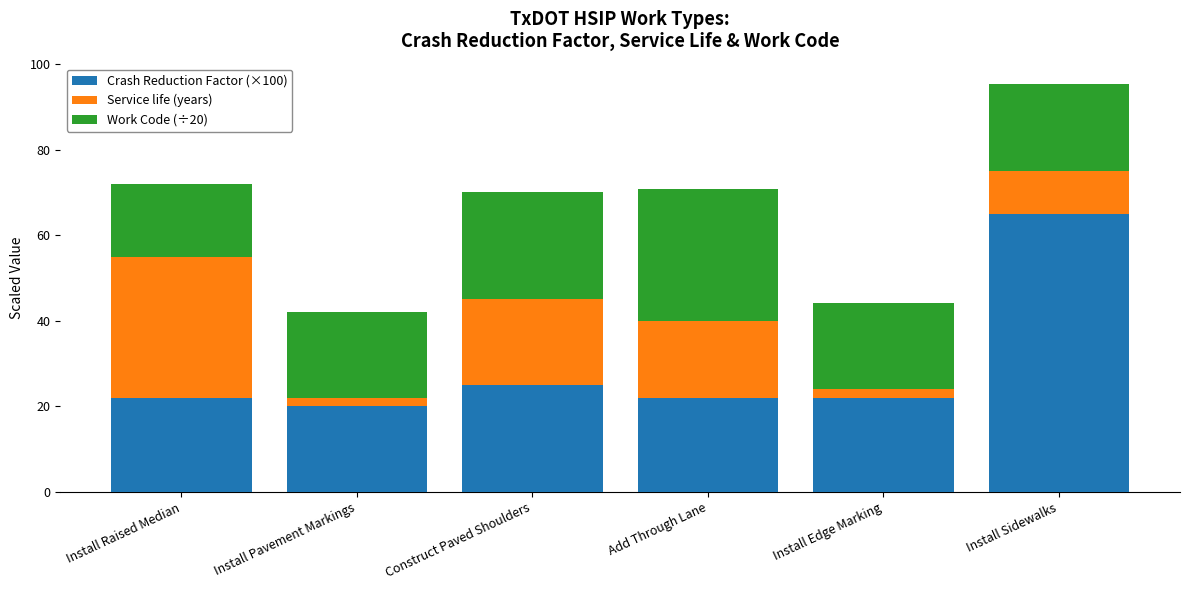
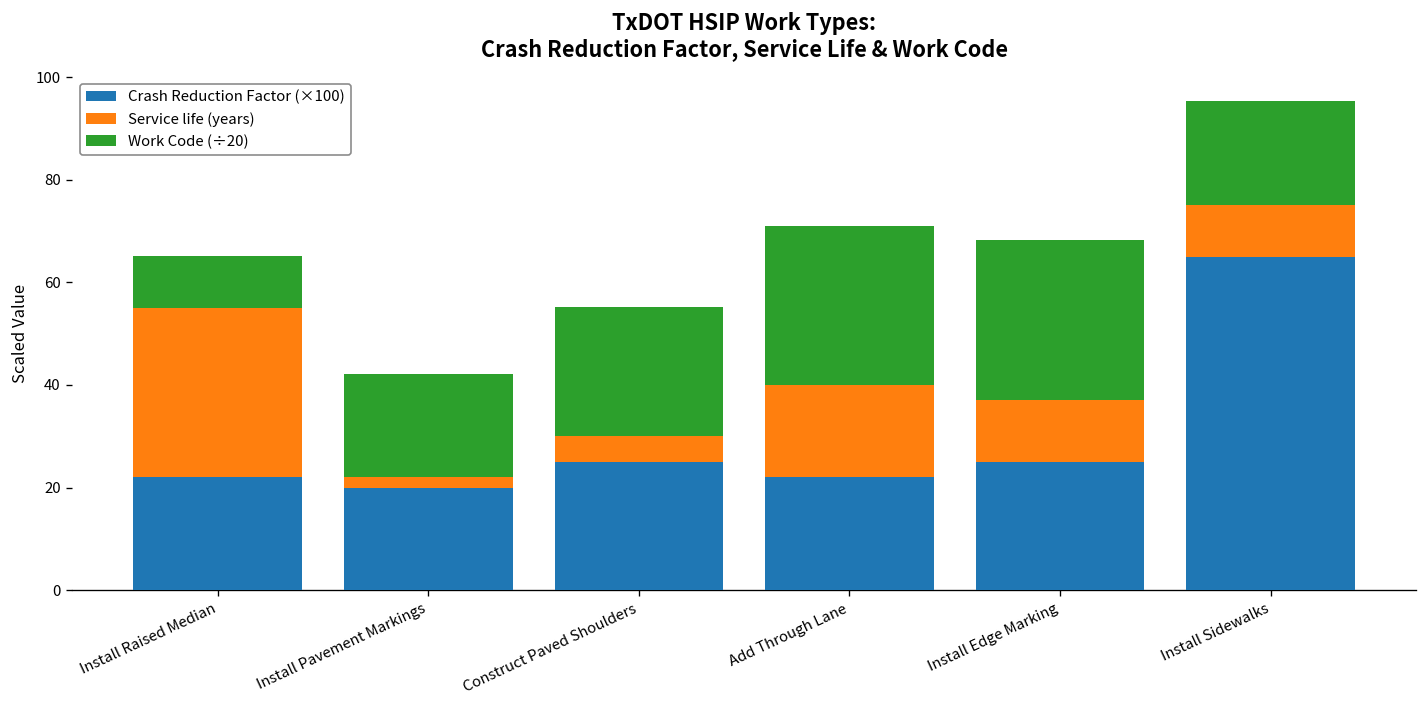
  {
    "Crash Reduction Factor (×100)": {
      "Install Raised Median": 22,
      "Install Pavement Markings": 20,
      "Construct Paved Shoulders": 25,
      "Add Through Lane": 22,
-     "Install Edge Marking": 22,
+     "Install Edge Marking": 25,
      "Install Sidewalks": 65
    },
    "Service life (years)": {
      "Install Raised Median": 33,
      "Install Pavement Markings": 2,
-     "Construct Paved Shoulders": 20,
+     "Construct Paved Shoulders": 5,
      "Add Through Lane": 18,
-     "Install Edge Marking": 2,
+     "Install Edge Marking": 12,
      "Install Sidewalks": 10
    },
    "Work Code (÷20)": {
-     "Install Raised Median": 17,
+     "Install Raised Median": 10,
      "Install Pavement Markings": 20,
      "Construct Paved Shoulders": 25,
      "Add Through Lane": 31,
-     "Install Edge Marking": 20,
+     "Install Edge Marking": 31,
      "Install Sidewalks": 20
    }
  }
